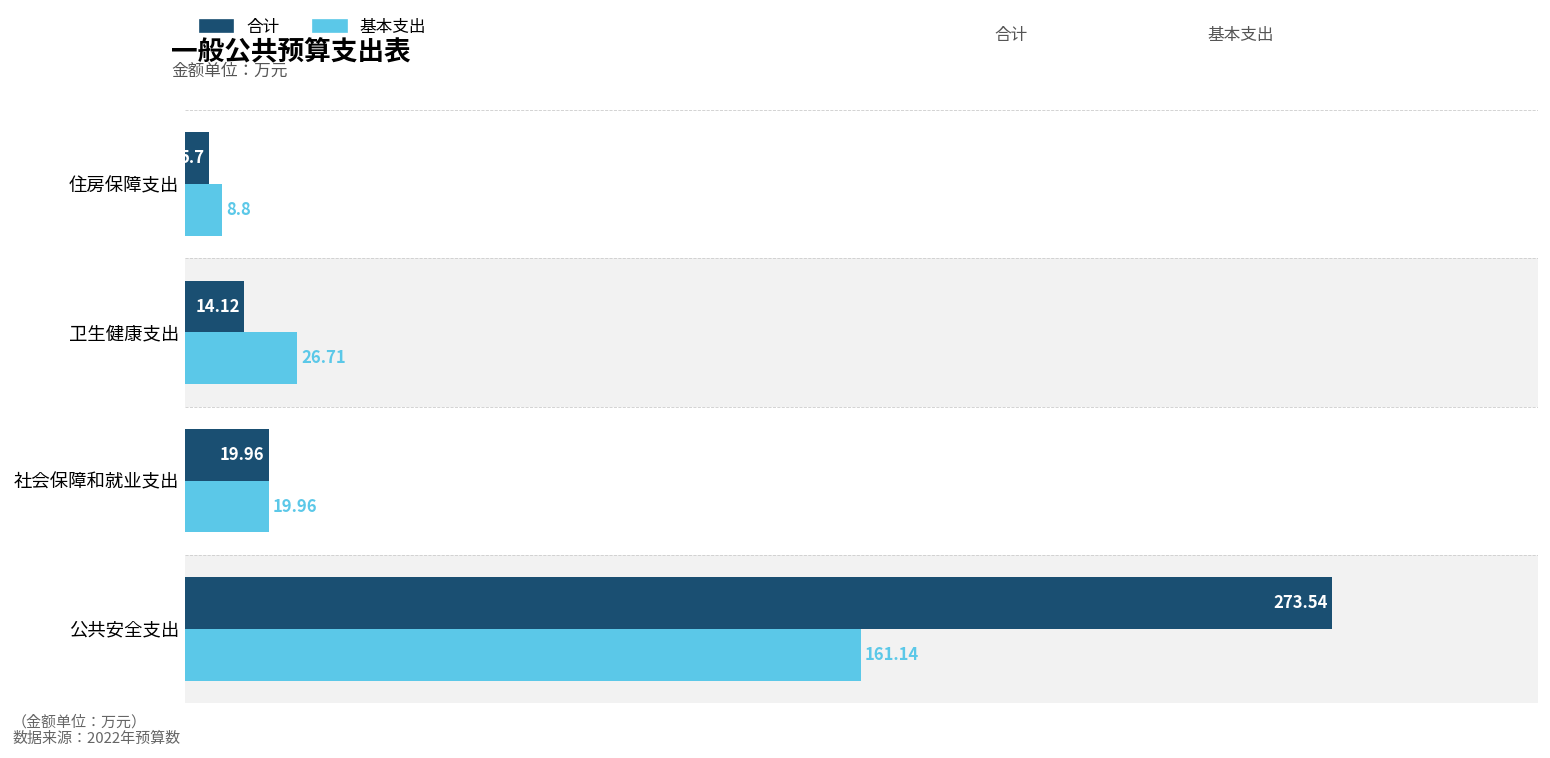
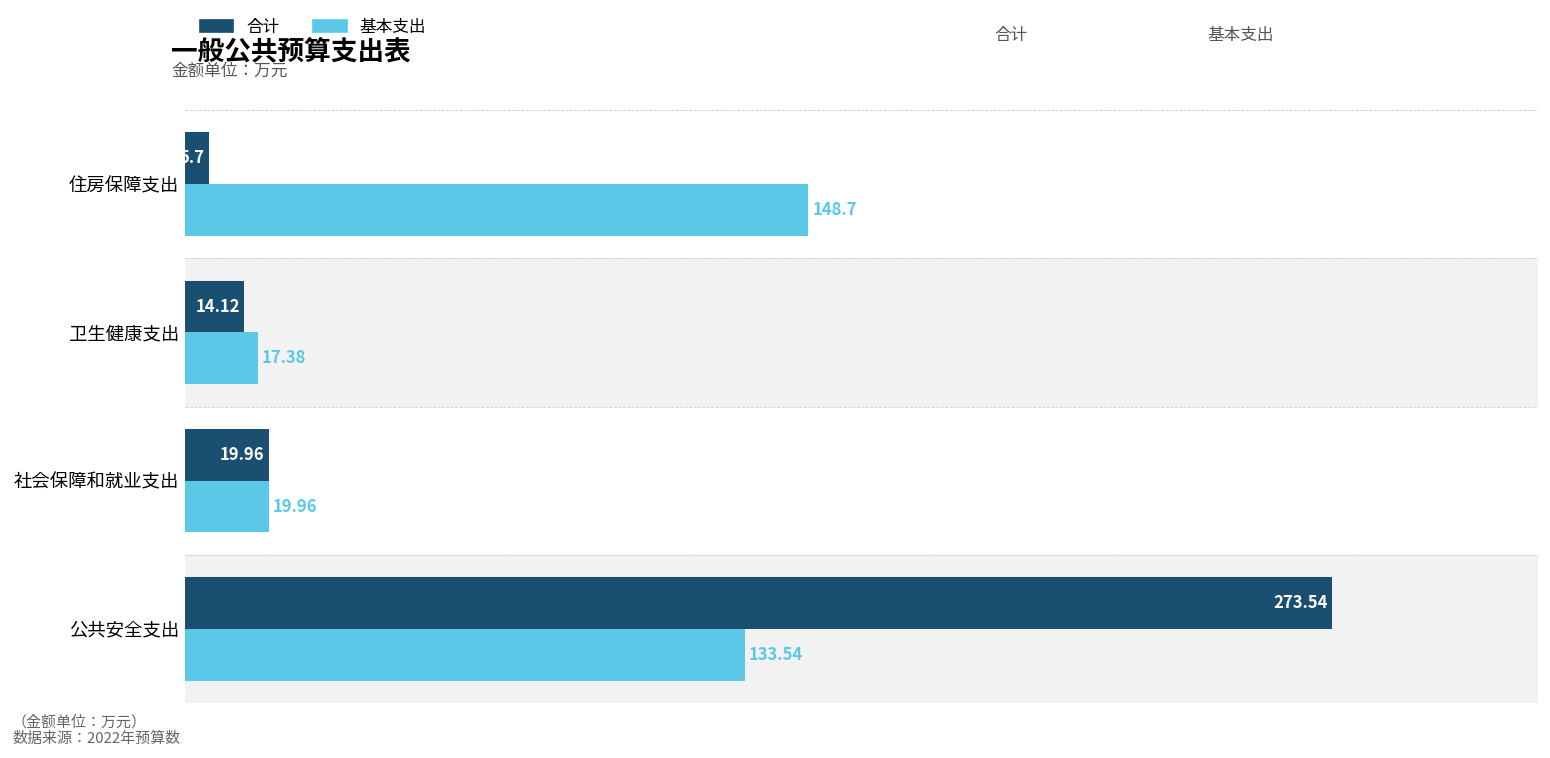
  {
    "合计": {
      "住房保障支出": 5.7,
      "卫生健康支出": 14.12,
      "社会保障和就业支出": 19.96,
      "公共安全支出": 273.54
    },
    "基本支出": {
-     "住房保障支出": 8.8,
-     "卫生健康支出": 26.71,
+     "住房保障支出": 148.7,
+     "卫生健康支出": 17.38,
      "社会保障和就业支出": 19.96,
-     "公共安全支出": 161.14
+     "公共安全支出": 133.54
    }
  }
